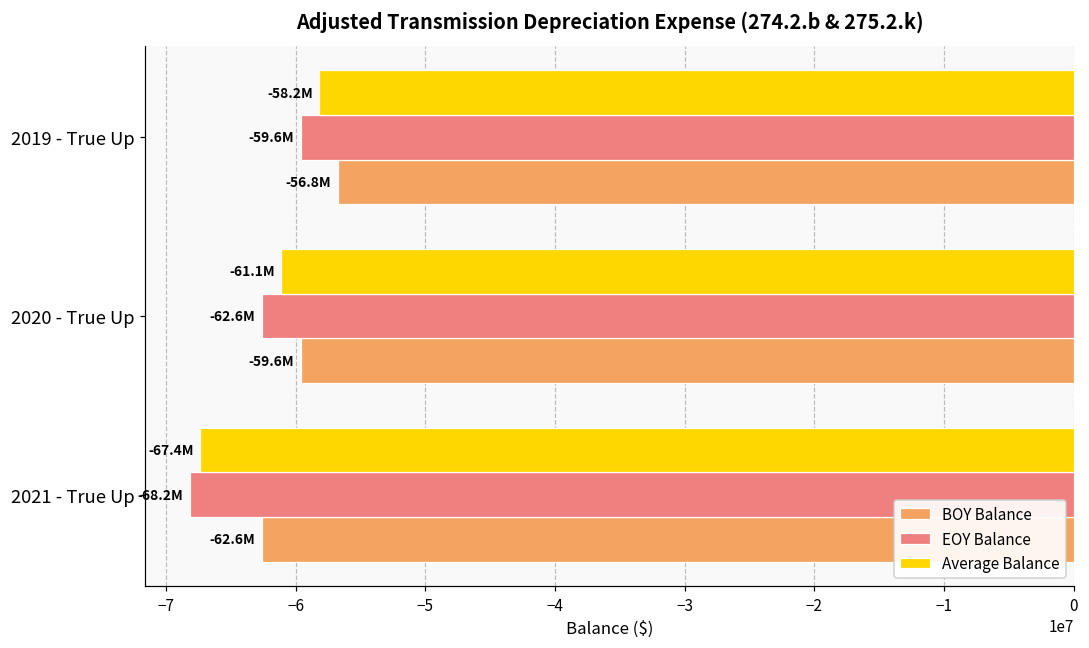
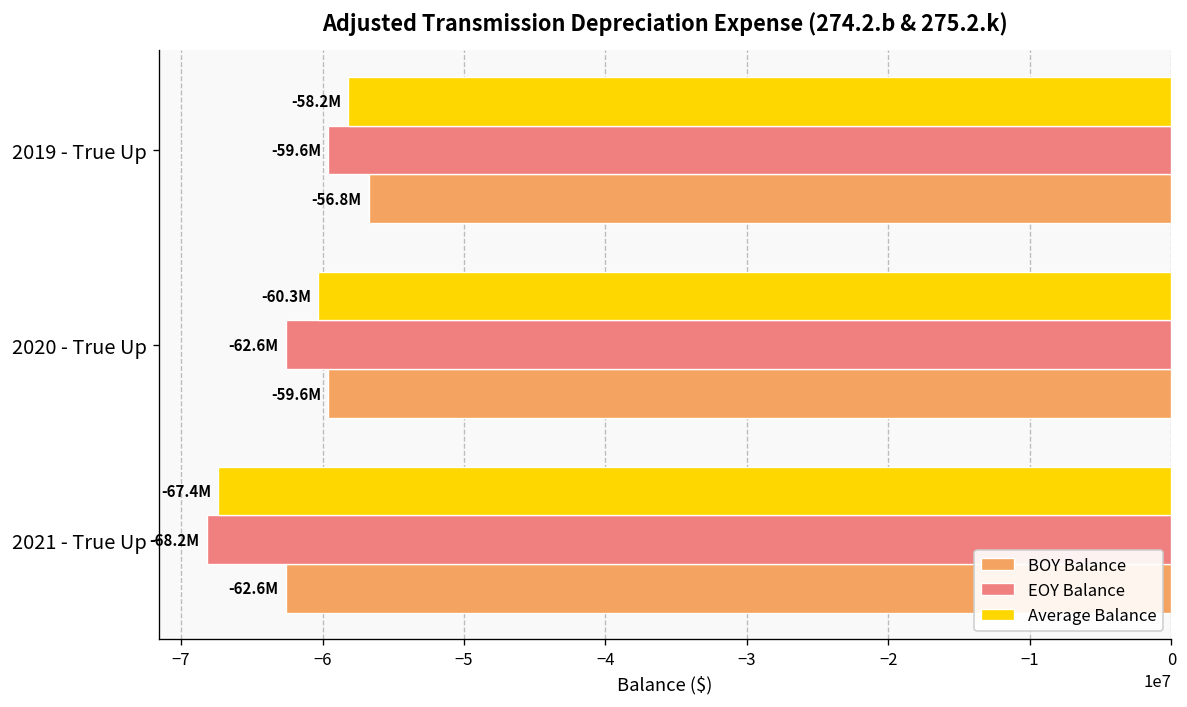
  {
    "Average Balance": {
      "2019 - True Up": "-58.2M",
-     "2020 - True Up": "-61.1M",
+     "2020 - True Up": "-60.3M",
      "2021 - True Up": "-67.4M"
    }
  }
